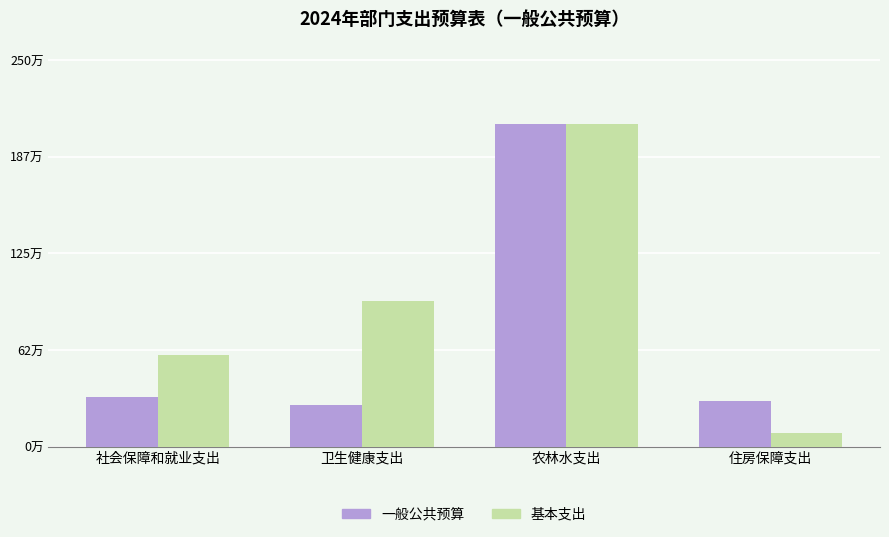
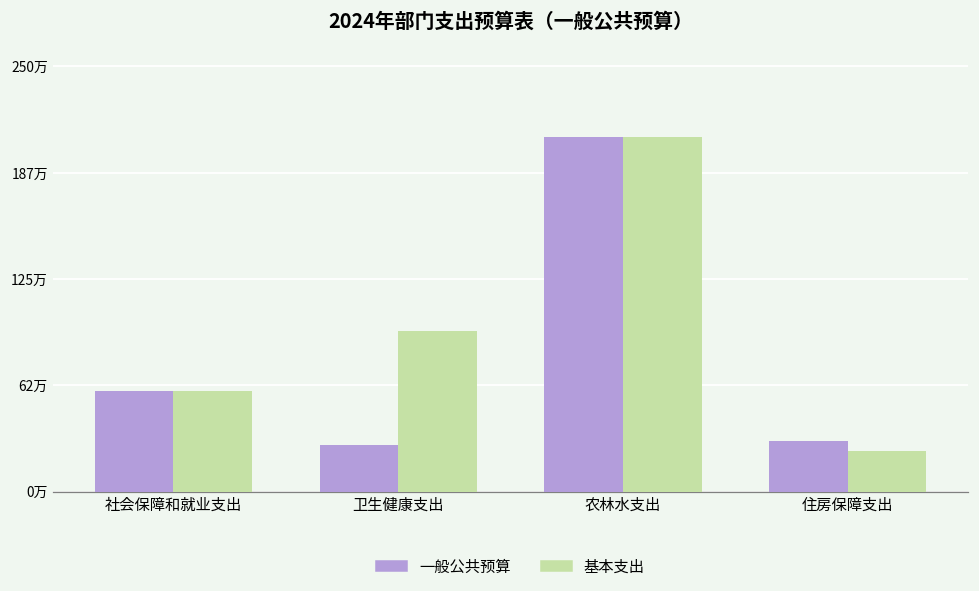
  {
    "一般公共预算": {
-     "社会保障和就业支出": "32万",
+     "社会保障和就业支出": "59万",
      "卫生健康支出": "27万",
      "农林水支出": "208万",
      "住房保障支出": "30万"
    },
    "基本支出": {
      "社会保障和就业支出": "59万",
      "卫生健康支出": "94万",
      "农林水支出": "208万",
-     "住房保障支出": "9万"
+     "住房保障支出": "24万"
    }
  }
